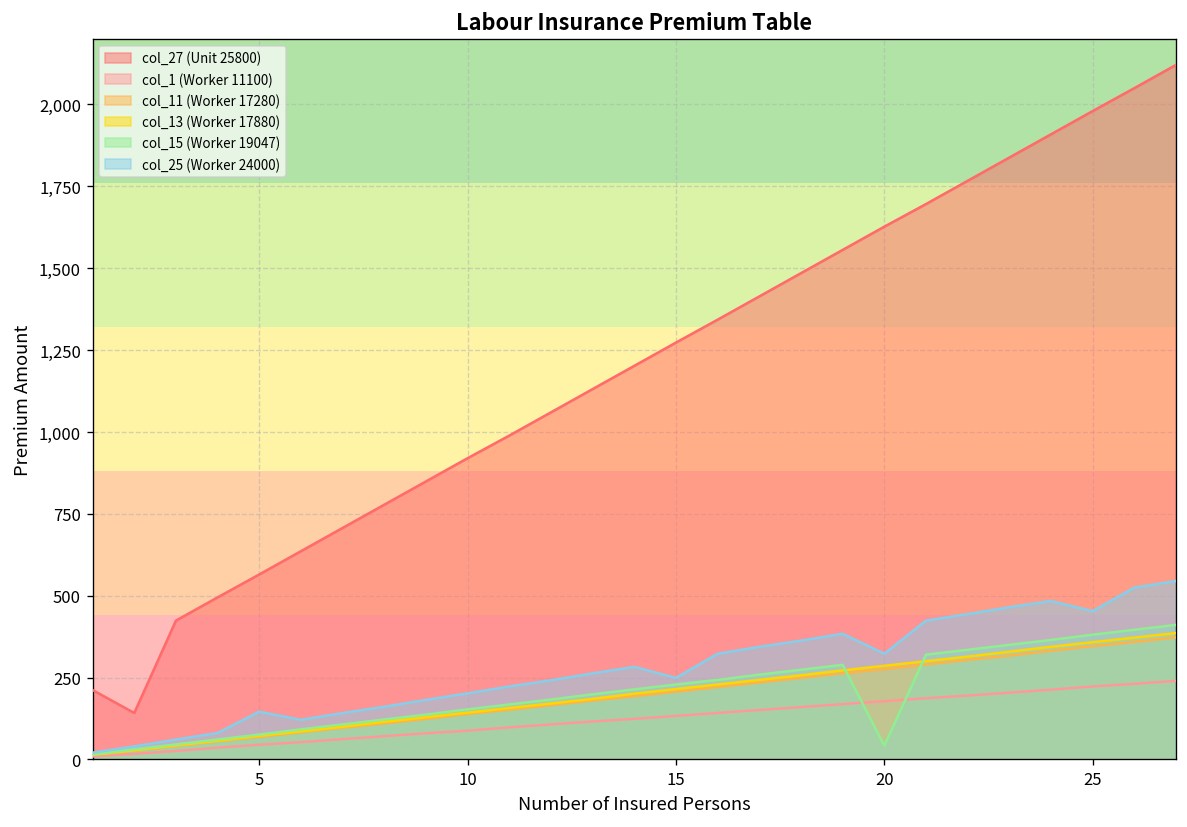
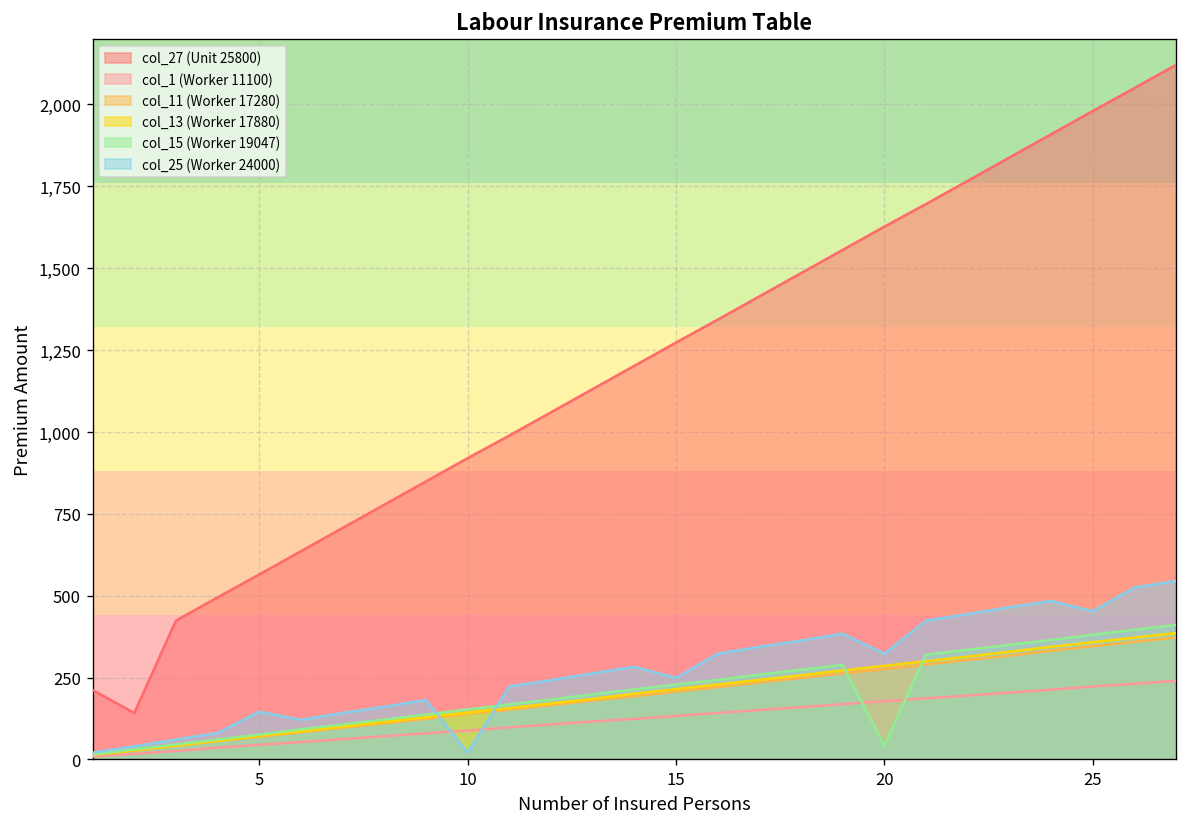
  {
    "col_13 (Worker 17880)": {
      "20": 290,
      "25": 360
    },
    "col_15 (Worker 19047)": {
      "10": 150,
      "15": 230,
      "20": 40,
      "25": 380
    },
    "col_25 (Worker 24000)": {
      "5": 150,
-     "10": 200,
+     "10": 20,
      "15": 250,
      "20": 320,
      "25": 450
    }
  }
